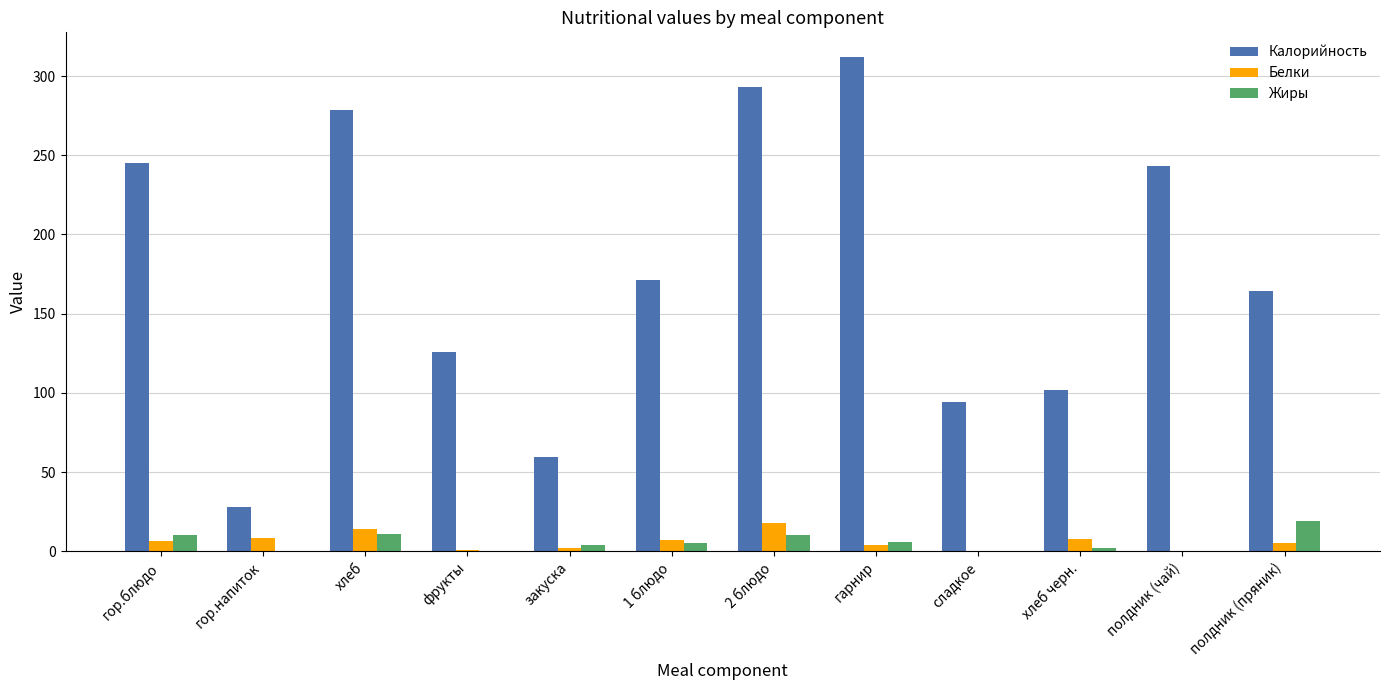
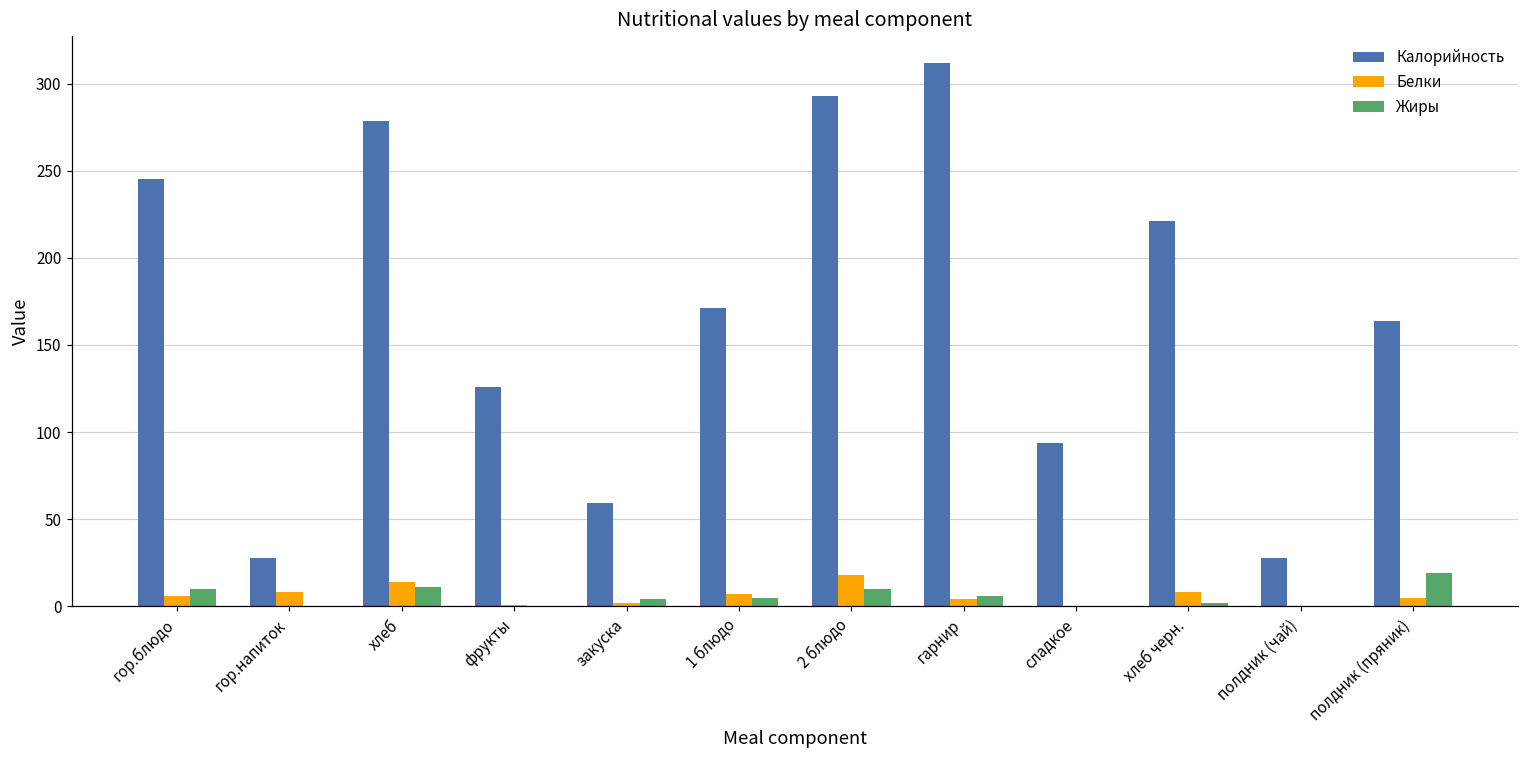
  {
    "Калорийность": {
      "гор.блюдо": 245,
      "гор.напиток": 28,
      "хлеб": 279,
      "фрукты": 126,
      "закуска": 60,
      "1 блюдо": 171,
      "2 блюдо": 293,
      "гарнир": 312,
      "сладкое": 94,
-     "хлеб черн.": 102,
-     "полдник (чай)": 243,
+     "хлеб черн.": 221,
+     "полдник (чай)": 28,
      "полдник (пряник)": 164
    },
    "Белки": {
      "гор.блюдо": 6,
      "гор.напиток": 9,
      "хлеб": 14,
      "закуска": 2,
      "1 блюдо": 7,
      "2 блюдо": 18,
      "гарнир": 4,
      "хлеб черн.": 8,
      "полдник (пряник)": 5
    },
    "Жиры": {
      "гор.блюдо": 10,
      "гор.напиток": 0,
      "хлеб": 11,
      "закуска": 4,
      "1 блюдо": 5,
      "2 блюдо": 10,
      "гарнир": 6,
      "сладкое": 0,
      "хлеб черн.": 2,
      "полдник (чай)": 0,
      "полдник (пряник)": 19
    }
  }
